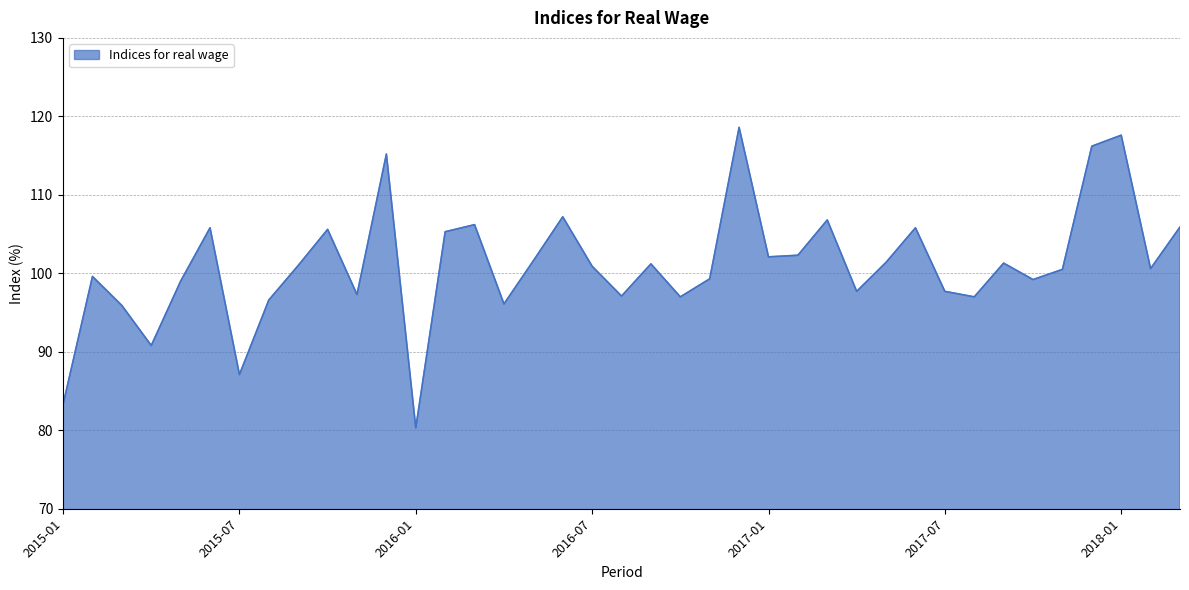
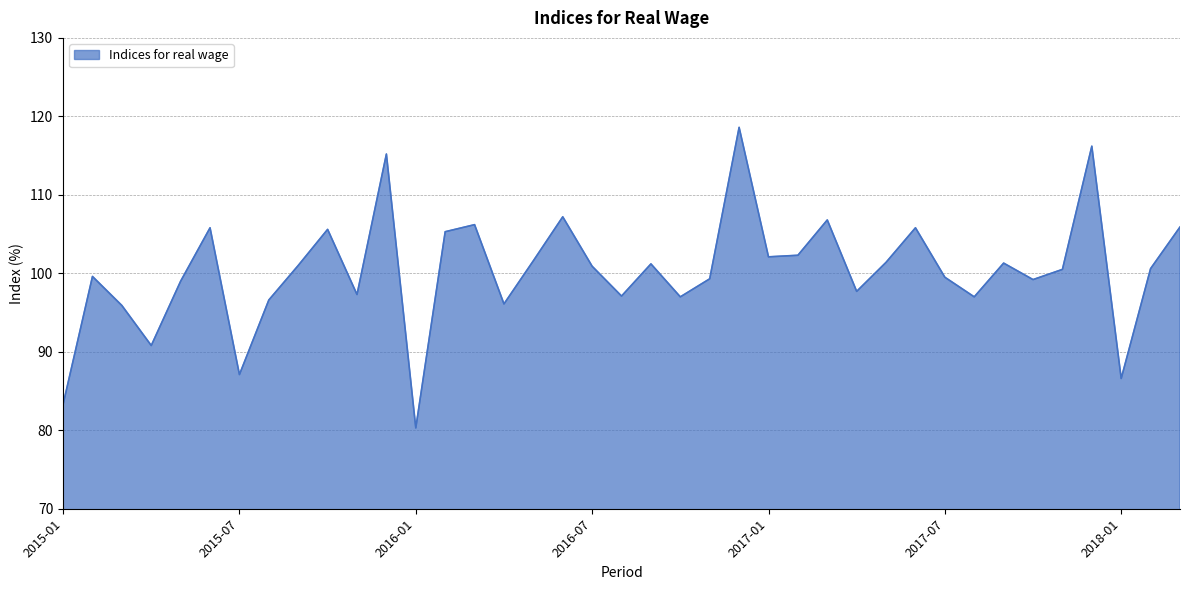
  {
    "2015-01": 83,
    "2015-07": 87,
    "2016-01": 80,
    "2016-07": 101,
    "2017-01": 102,
-   "2017-07": 98,
-   "2018-01": 118
+   "2017-07": 100,
+   "2018-01": 87
  }
